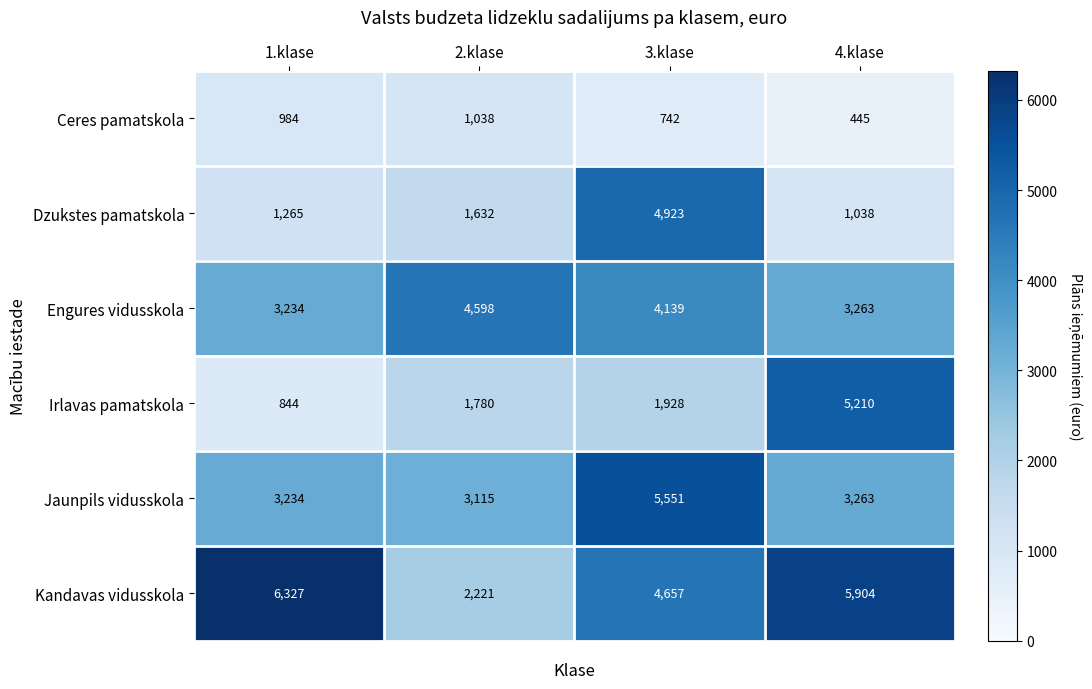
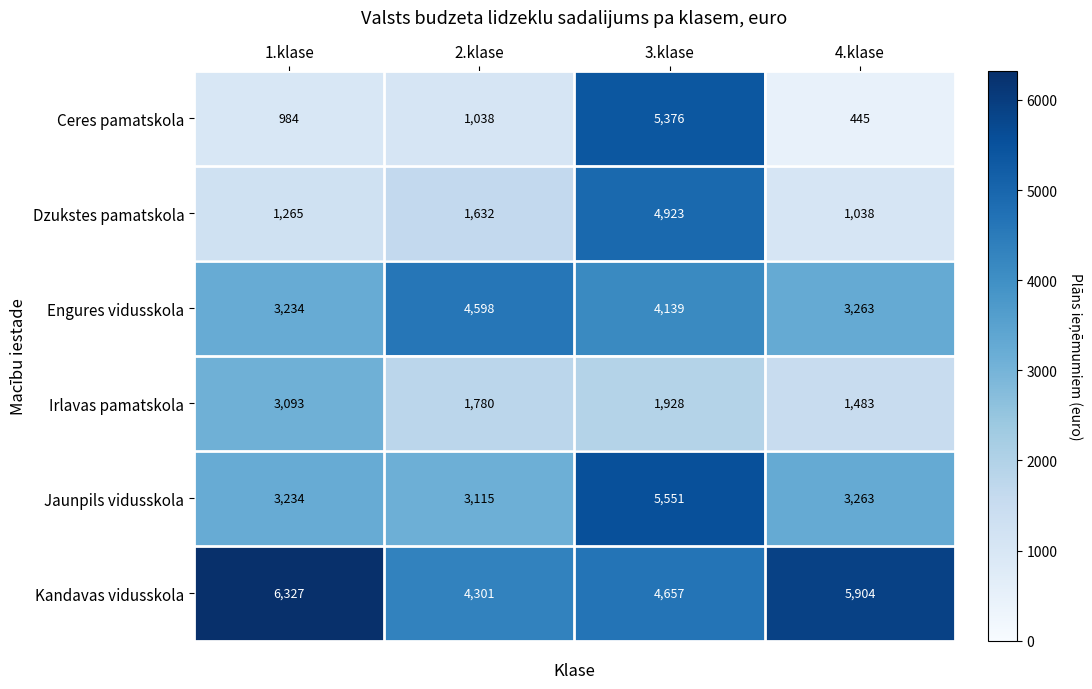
  {
    "Ceres pamatskola": {
      "1.klase": "984",
      "2.klase": "1,038",
-     "3.klase": "742",
+     "3.klase": "5,376",
      "4.klase": "445"
    },
    "Dzukstes pamatskola": {
      "1.klase": "1,265",
      "2.klase": "1,632",
      "3.klase": "4,923",
      "4.klase": "1,038"
    },
    "Engures vidusskola": {
      "1.klase": "3,234",
      "2.klase": "4,598",
      "3.klase": "4,139",
      "4.klase": "3,263"
    },
    "Irlavas pamatskola": {
-     "1.klase": "844",
+     "1.klase": "3,093",
      "2.klase": "1,780",
      "3.klase": "1,928",
-     "4.klase": "5,210"
+     "4.klase": "1,483"
    },
    "Jaunpils vidusskola": {
      "1.klase": "3,234",
      "2.klase": "3,115",
      "3.klase": "5,551",
      "4.klase": "3,263"
    },
    "Kandavas vidusskola": {
      "1.klase": "6,327",
-     "2.klase": "2,221",
+     "2.klase": "4,301",
      "3.klase": "4,657",
      "4.klase": "5,904"
    }
  }
